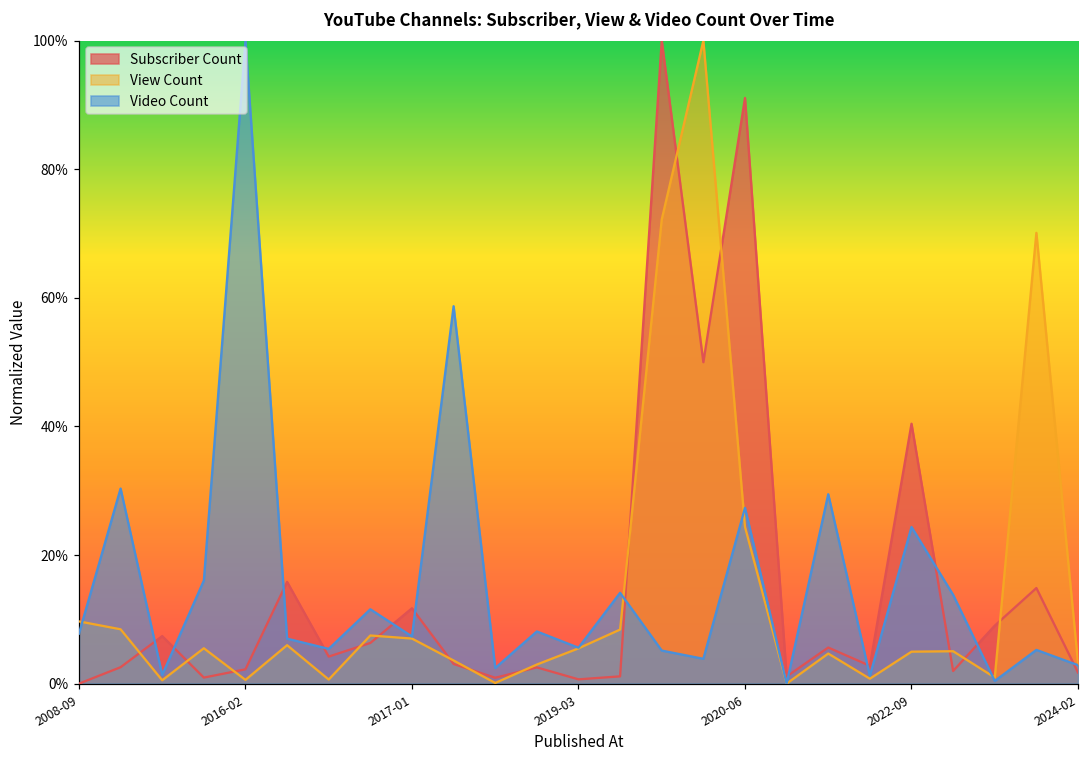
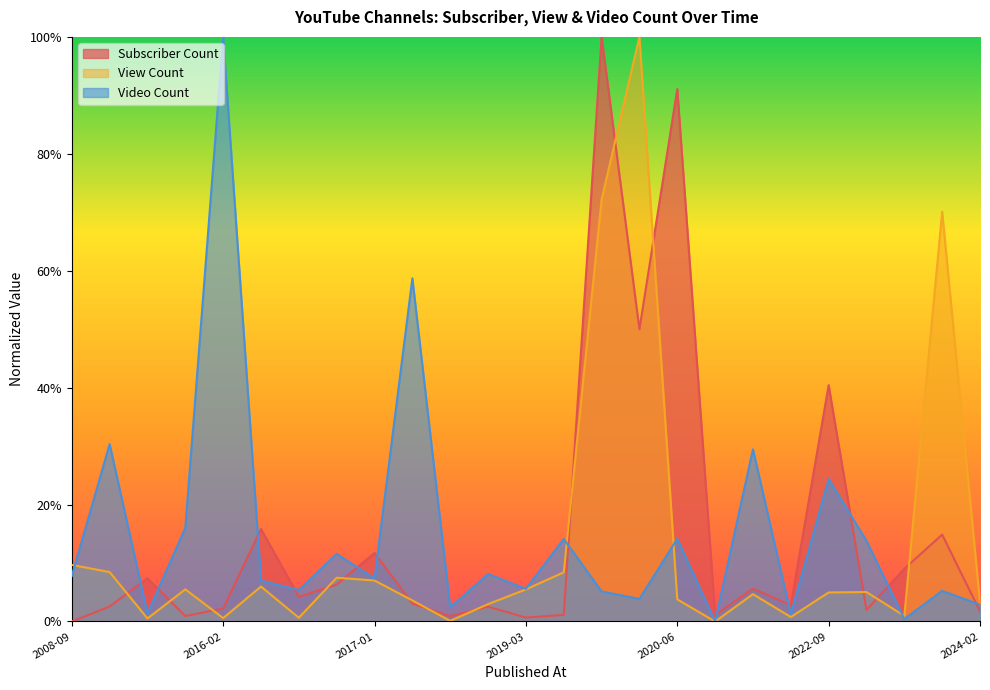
  {
    "Subscriber Count": {
      "2008-09": "0%",
      "2016-02": "2%",
      "2017-01": "12%",
      "2019-03": "1%",
      "2020-06": "91%",
      "2022-09": "40%",
      "2024-02": "2%"
    },
    "View Count": {
      "2008-09": "10%",
      "2016-02": "1%",
-     "2020-06": "24%",
+     "2020-06": "4%",
      "2022-09": "5%"
    },
    "Video Count": {
      "2008-09": "8%",
      "2016-02": "100%",
-     "2020-06": "27%",
+     "2020-06": "14%",
      "2022-09": "24%"
    }
  }
